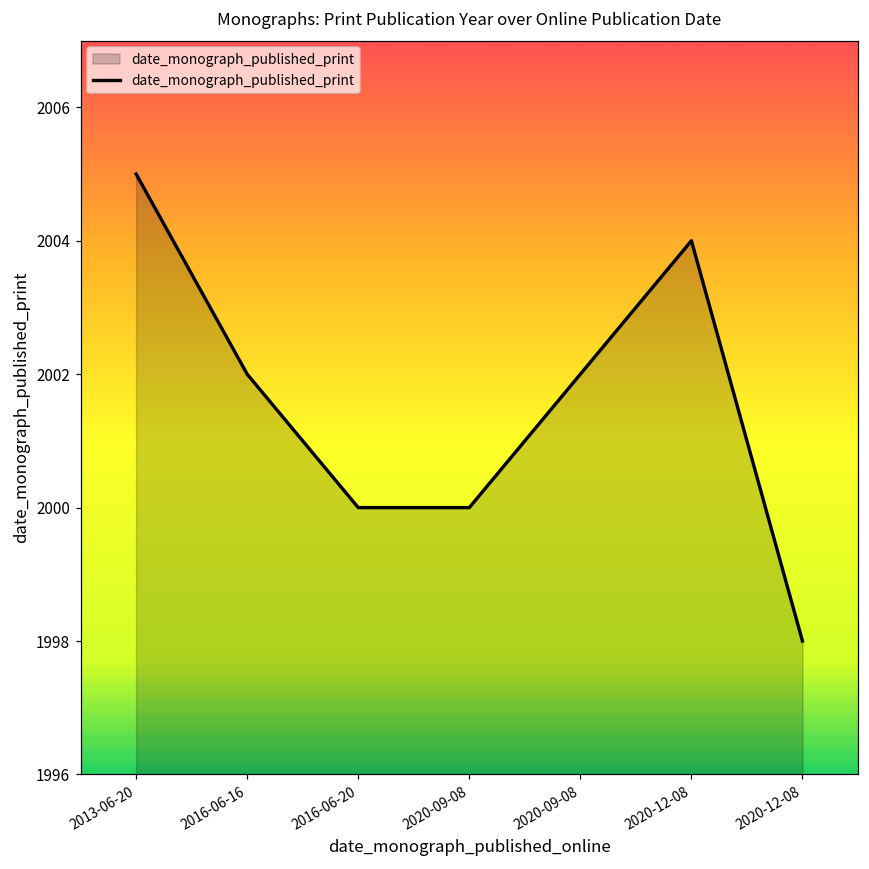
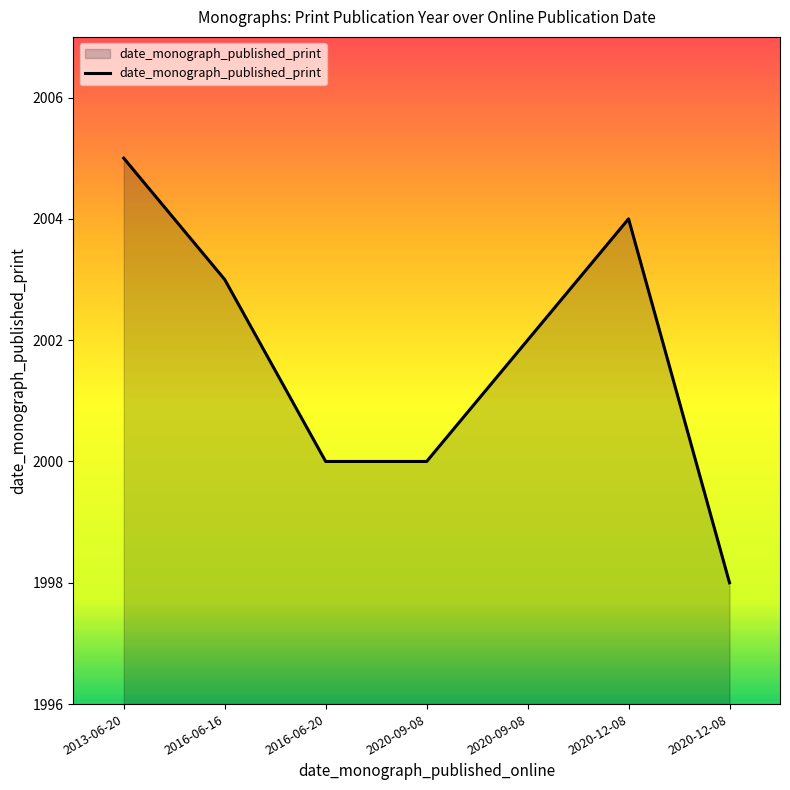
  {
    "2013-06-20": 2005,
-   "2016-06-16": 2002,
+   "2016-06-16": 2003,
    "2016-06-20": 2000
  }
